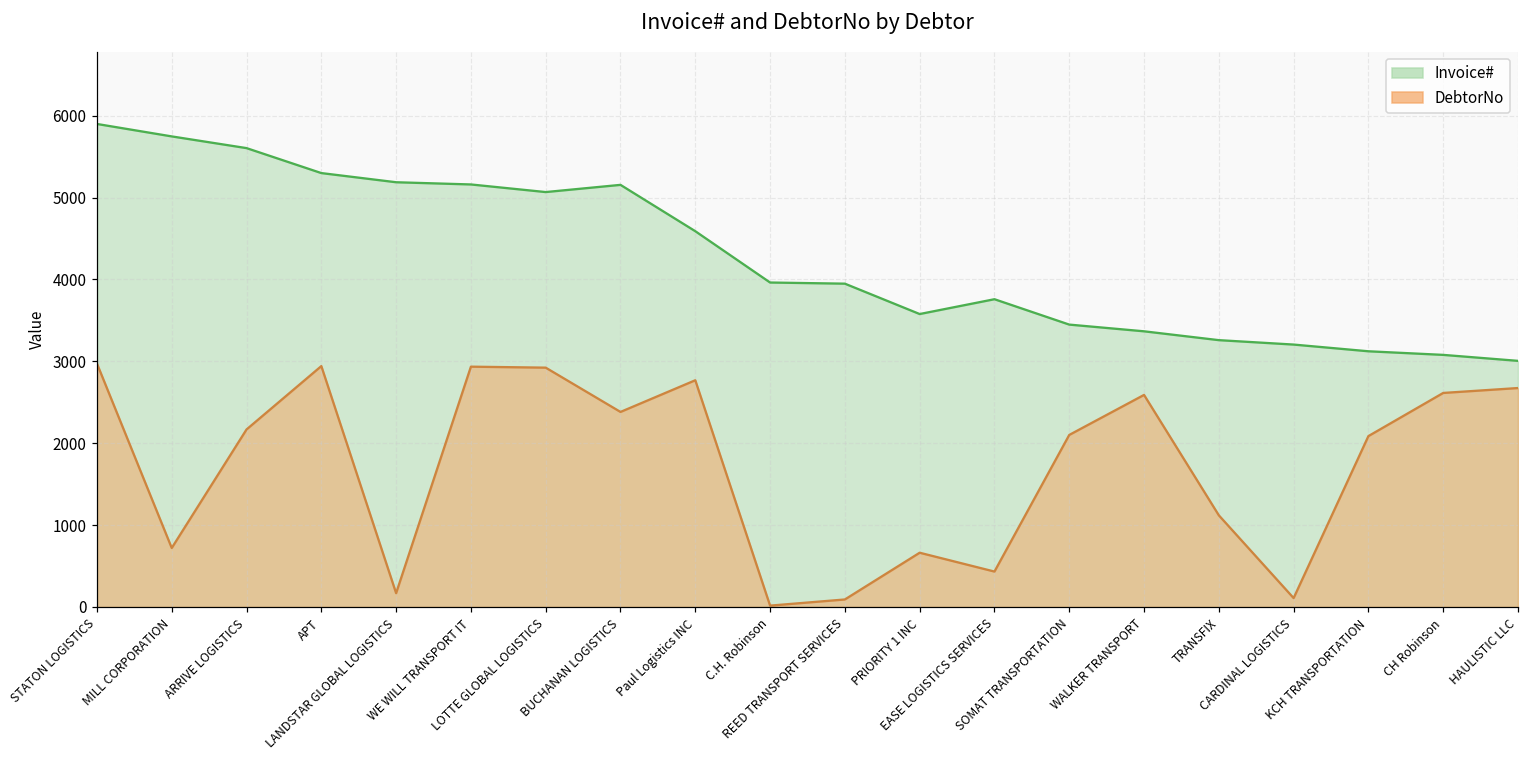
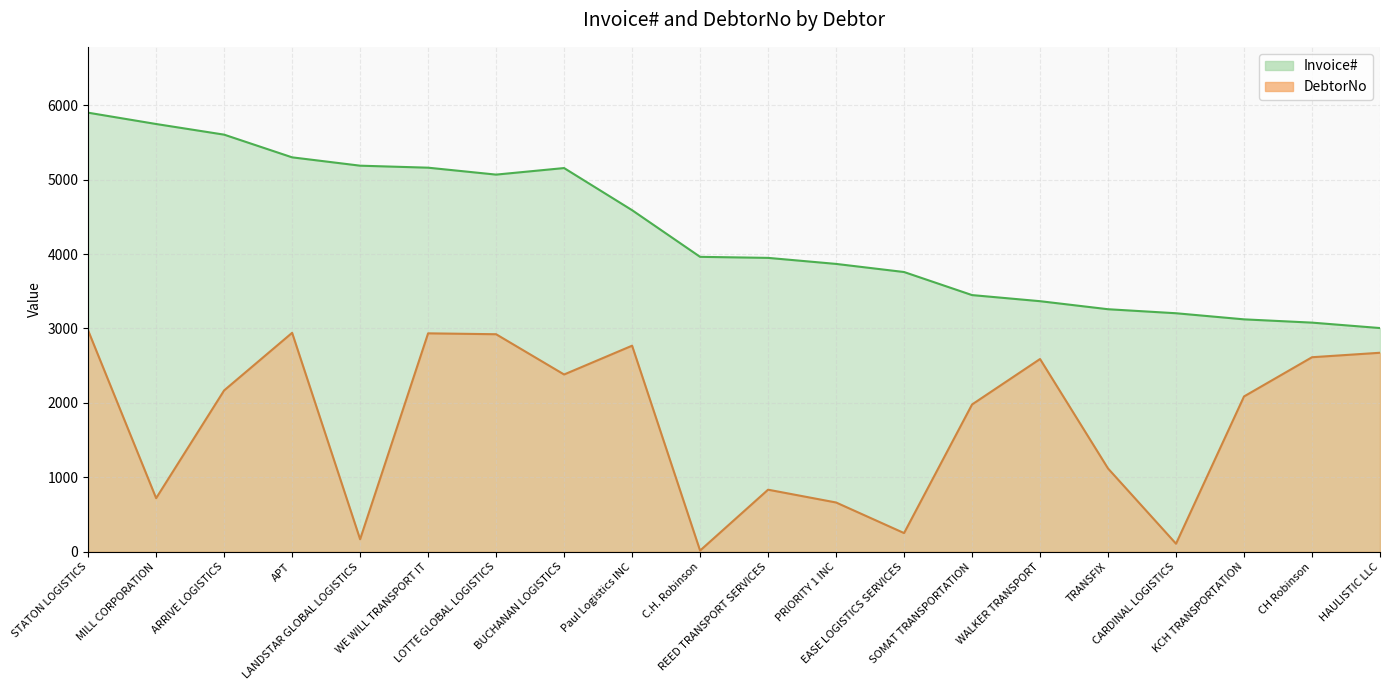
  {
    "Invoice#": {
      "STATON LOGISTICS": 5900,
      "MILL CORPORATION": 5700,
      "ARRIVE LOGISTICS": 5600,
      "APT": 5300,
      "LANDSTAR GLOBAL LOGISTICS": 5200,
      "WE WILL TRANSPORT IT": 5200,
      "LOTTE GLOBAL LOGISTICS": 5100,
      "BUCHANAN LOGISTICS": 5200,
      "Paul Logistics INC": 4600,
      "C.H. Robinson": 4000,
      "REED TRANSPORT SERVICES": 3900,
-     "PRIORITY 1 INC": 3600,
+     "PRIORITY 1 INC": 3900,
      "EASE LOGISTICS SERVICES": 3800,
      "SOMAT TRANSPORTATION": 3400,
      "WALKER TRANSPORT": 3400,
      "TRANSFIX": 3300,
      "CARDINAL LOGISTICS": 3200,
      "KCH TRANSPORTATION": 3100,
      "CH Robinson": 3100,
      "HAULISTIC LLC": 3000
    },
    "DebtorNo": {
      "STATON LOGISTICS": 3000,
      "MILL CORPORATION": 700,
      "ARRIVE LOGISTICS": 2200,
      "APT": 2900,
      "LANDSTAR GLOBAL LOGISTICS": 200,
      "WE WILL TRANSPORT IT": 2900,
      "LOTTE GLOBAL LOGISTICS": 2900,
      "BUCHANAN LOGISTICS": 2400,
      "Paul Logistics INC": 2800,
      "C.H. Robinson": 0,
-     "REED TRANSPORT SERVICES": 100,
+     "REED TRANSPORT SERVICES": 800,
      "PRIORITY 1 INC": 700,
-     "EASE LOGISTICS SERVICES": 400,
-     "SOMAT TRANSPORTATION": 2100,
+     "EASE LOGISTICS SERVICES": 300,
+     "SOMAT TRANSPORTATION": 2000,
      "WALKER TRANSPORT": 2600,
      "TRANSFIX": 1100,
      "CARDINAL LOGISTICS": 100,
      "KCH TRANSPORTATION": 2100,
      "CH Robinson": 2600,
      "HAULISTIC LLC": 2700
    }
  }
